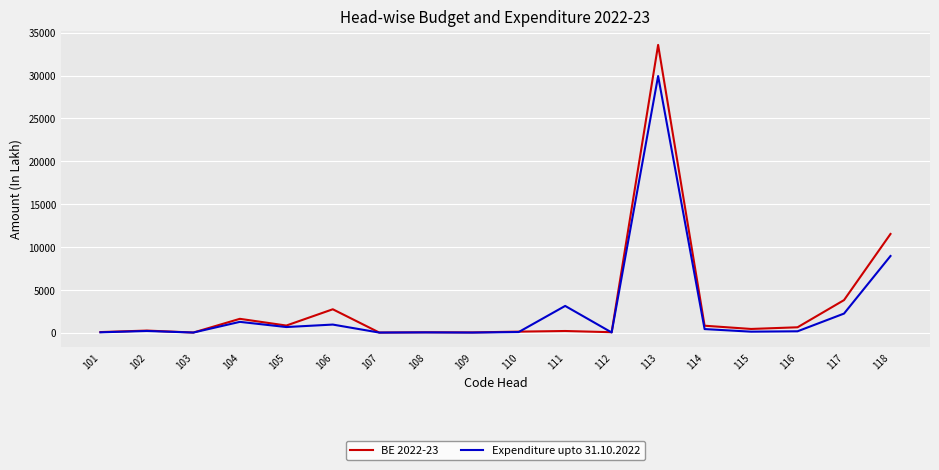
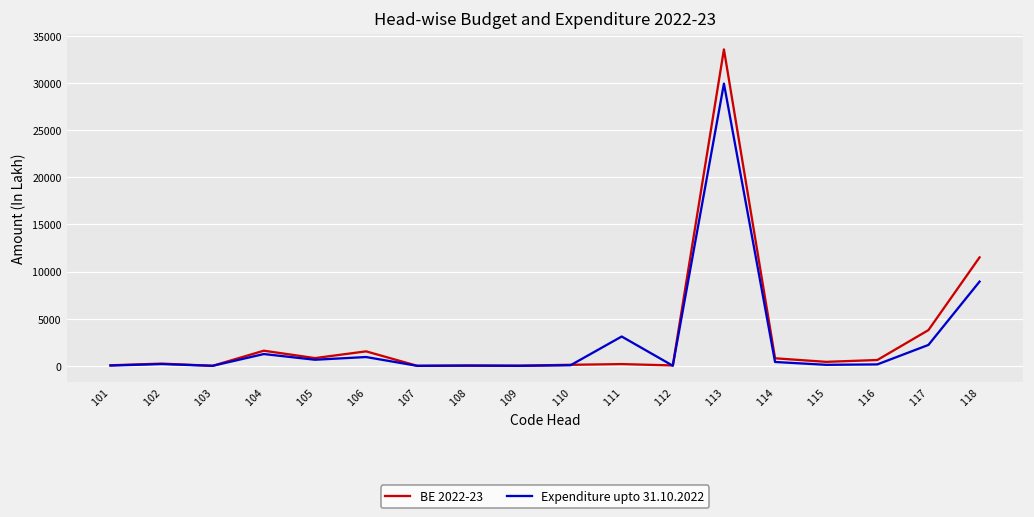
  {
    "BE 2022-23": {
      "104": 2000,
-     "106": 3000,
+     "106": 2000,
      "111": 0,
      "113": 34000,
      "114": 1000,
      "115": 0,
      "116": 1000,
      "117": 4000,
      "118": 12000
    },
    "Expenditure upto 31.10.2022": {
      "104": 1000,
      "106": 1000,
      "111": 3000,
      "113": 30000,
      "114": 0,
      "115": 0,
      "116": 0,
      "117": 2000,
      "118": 9000
    }
  }
